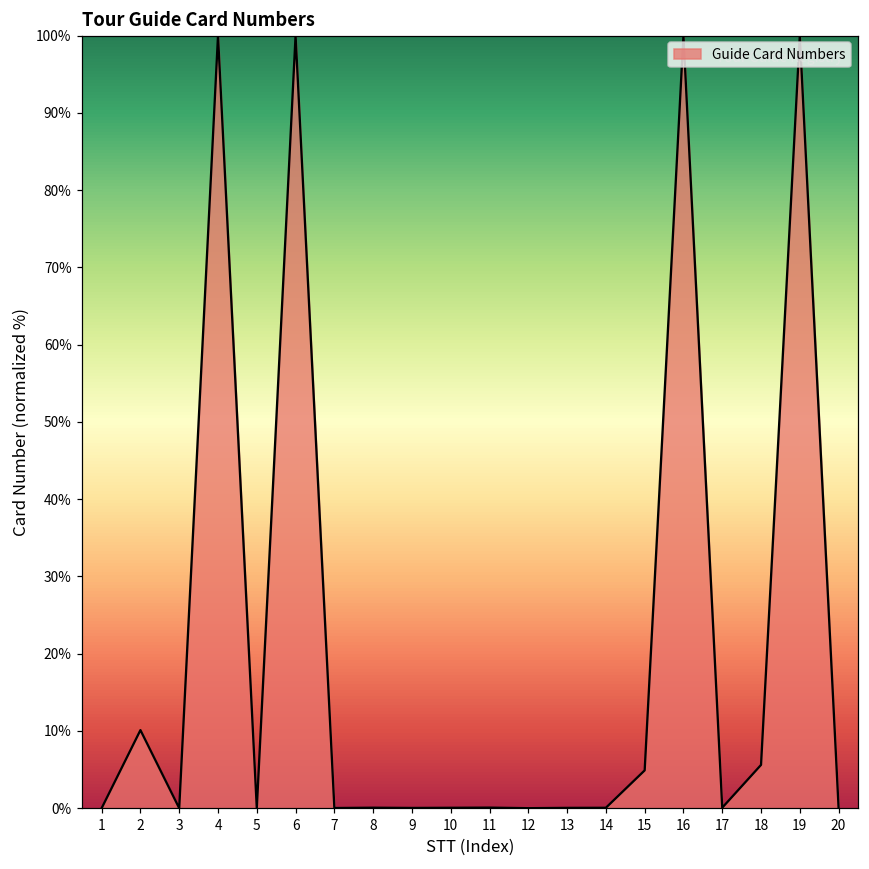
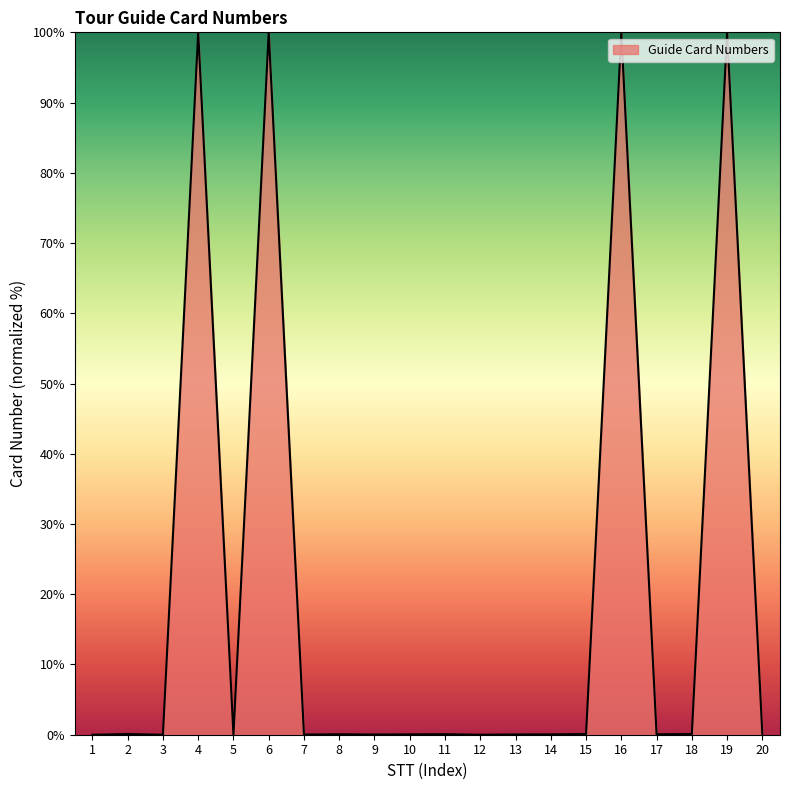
  {
    "1": "0%",
-   "2": "10%",
+   "2": "0%",
    "3": "0%",
    "4": "100%",
    "5": "0%",
    "6": "100%",
    "7": "0%",
    "8": "0%",
    "9": "0%",
    "10": "0%",
    "11": "0%",
    "12": "0%",
    "13": "0%",
    "14": "0%",
-   "15": "5%",
+   "15": "0%",
    "16": "100%",
    "17": "0%",
-   "18": "6%",
+   "18": "0%",
    "19": "100%",
    "20": "0%"
  }
